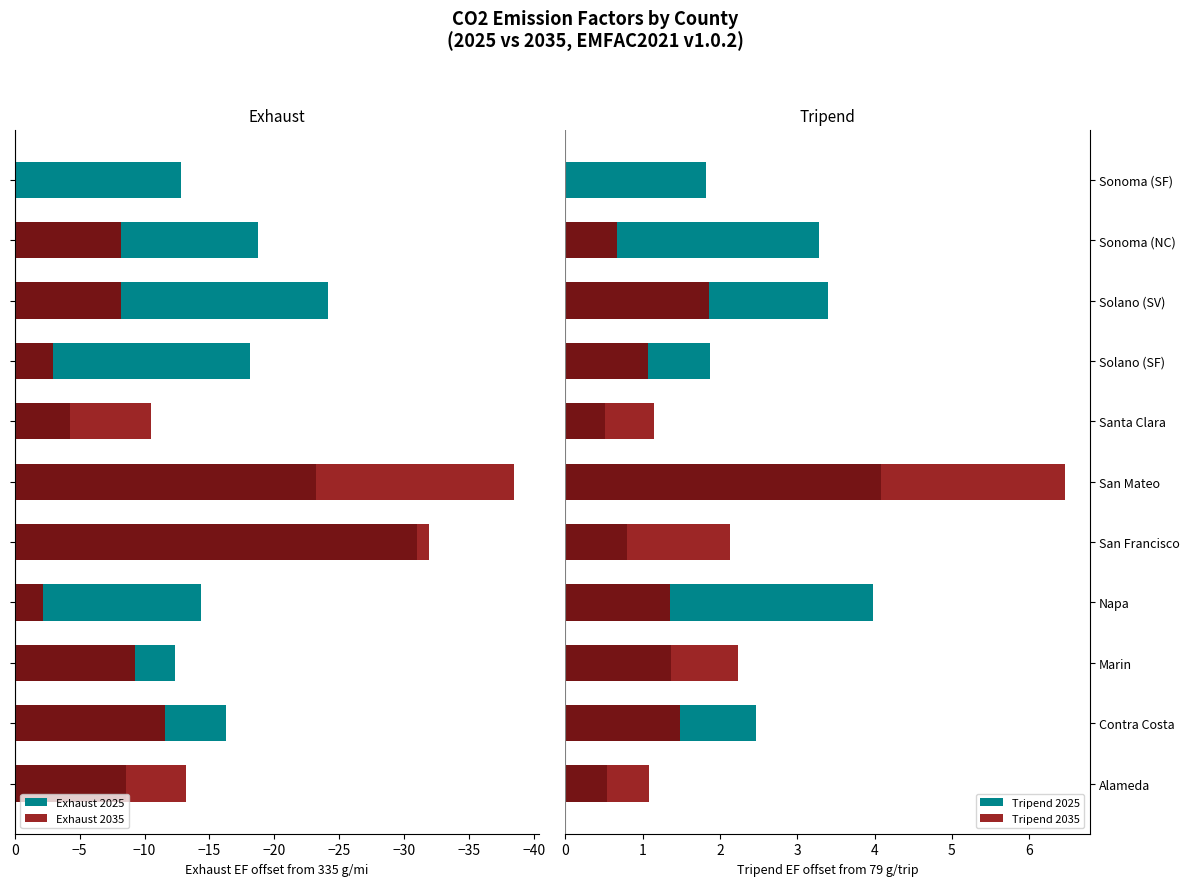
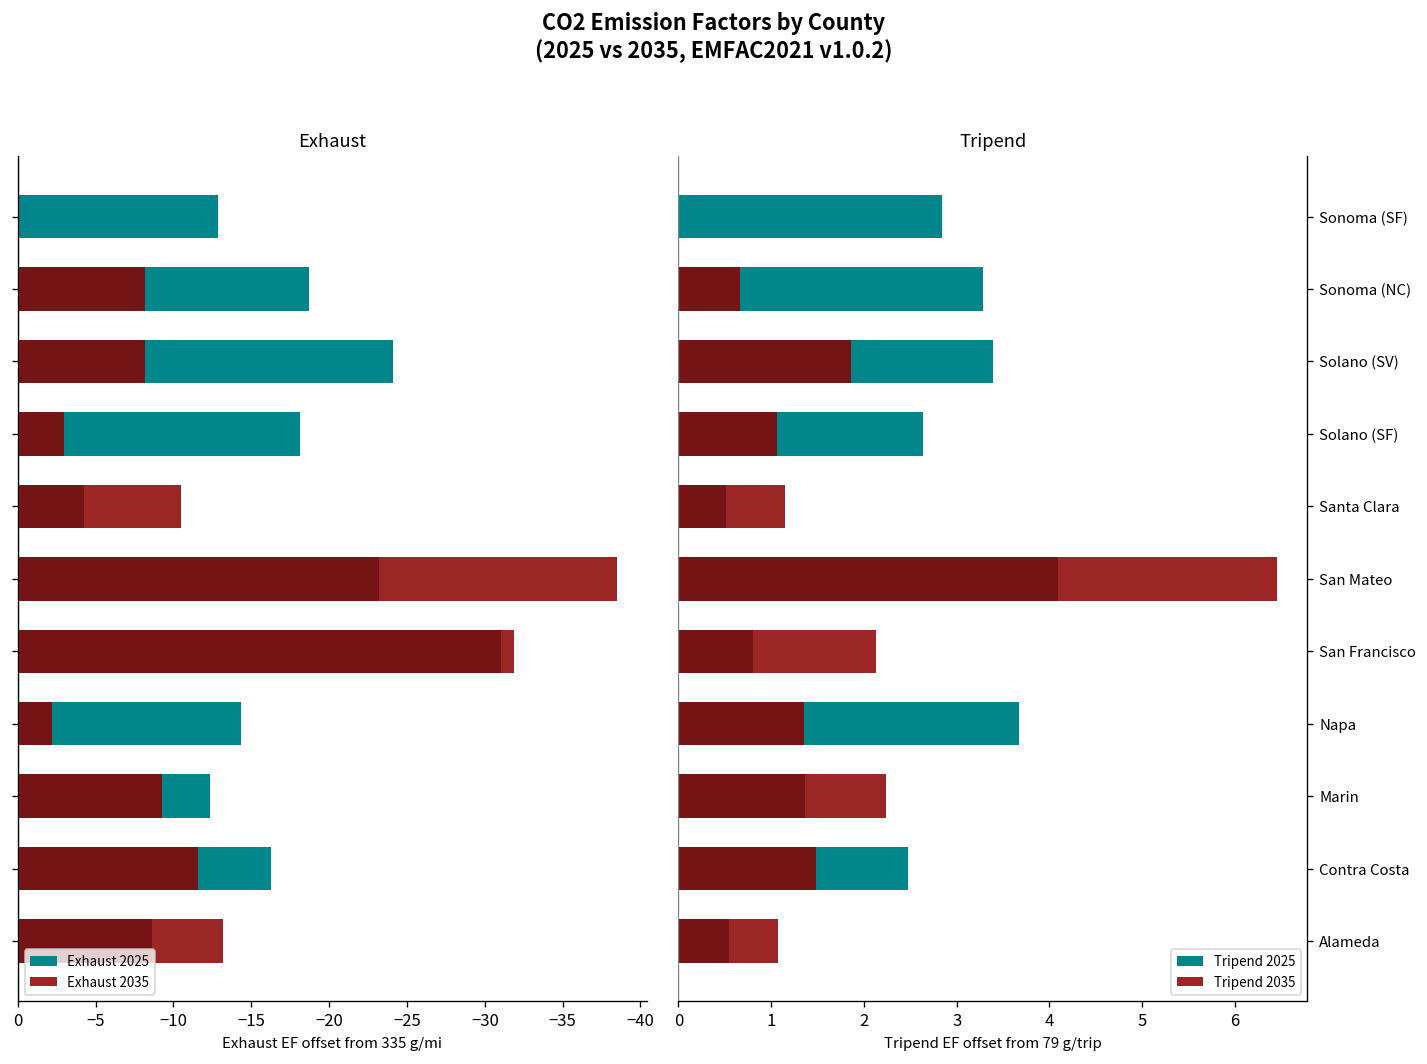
  {
    "Tripend": {
      "Tripend 2025": {
-       "Sonoma (SF)": 1.8,
+       "Sonoma (SF)": 2.8,
        "Sonoma (NC)": 3.3,
        "Solano (SV)": 3.4,
-       "Solano (SF)": 1.9,
-       "Napa": 4.0,
+       "Solano (SF)": 2.6,
+       "Napa": 3.7,
        "Contra Costa": 2.5
      },
      "Tripend 2035": {
        "Santa Clara": 1.2,
        "San Mateo": 6.5,
        "San Francisco": 2.1,
        "Marin": 2.2,
        "Alameda": 1.1
      }
    }
  }
